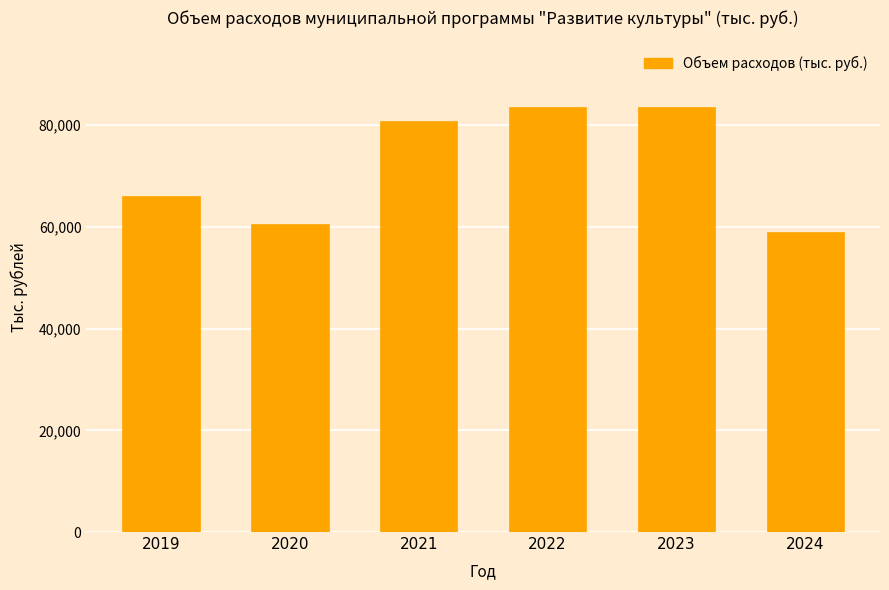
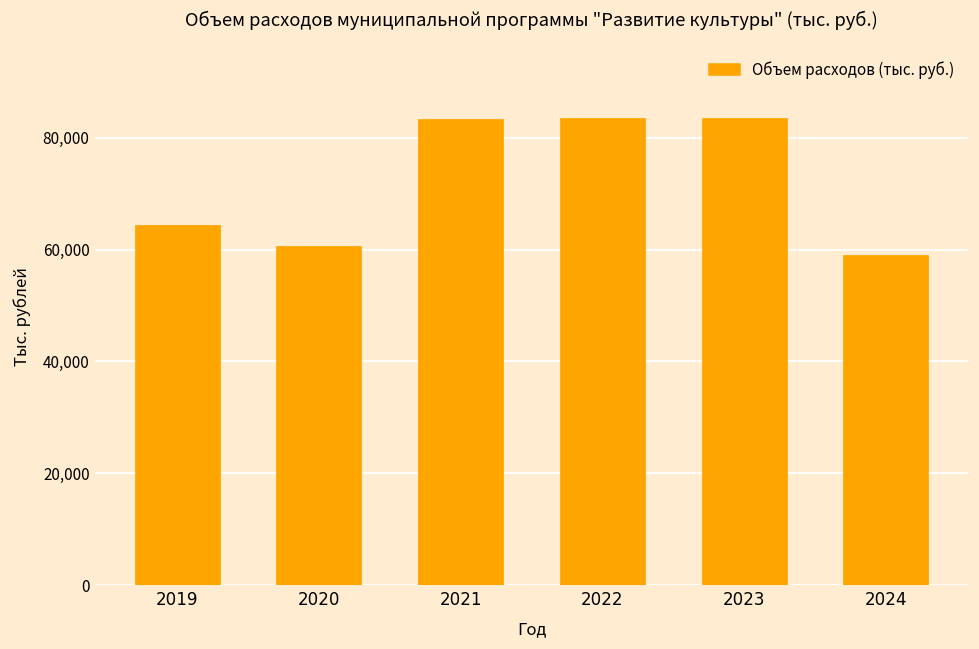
  {
-   "2019": "66,000",
+   "2019": "64,000",
    "2020": "61,000",
-   "2021": "81,000",
+   "2021": "83,000",
    "2022": "84,000",
    "2023": "84,000",
    "2024": "59,000"
  }
